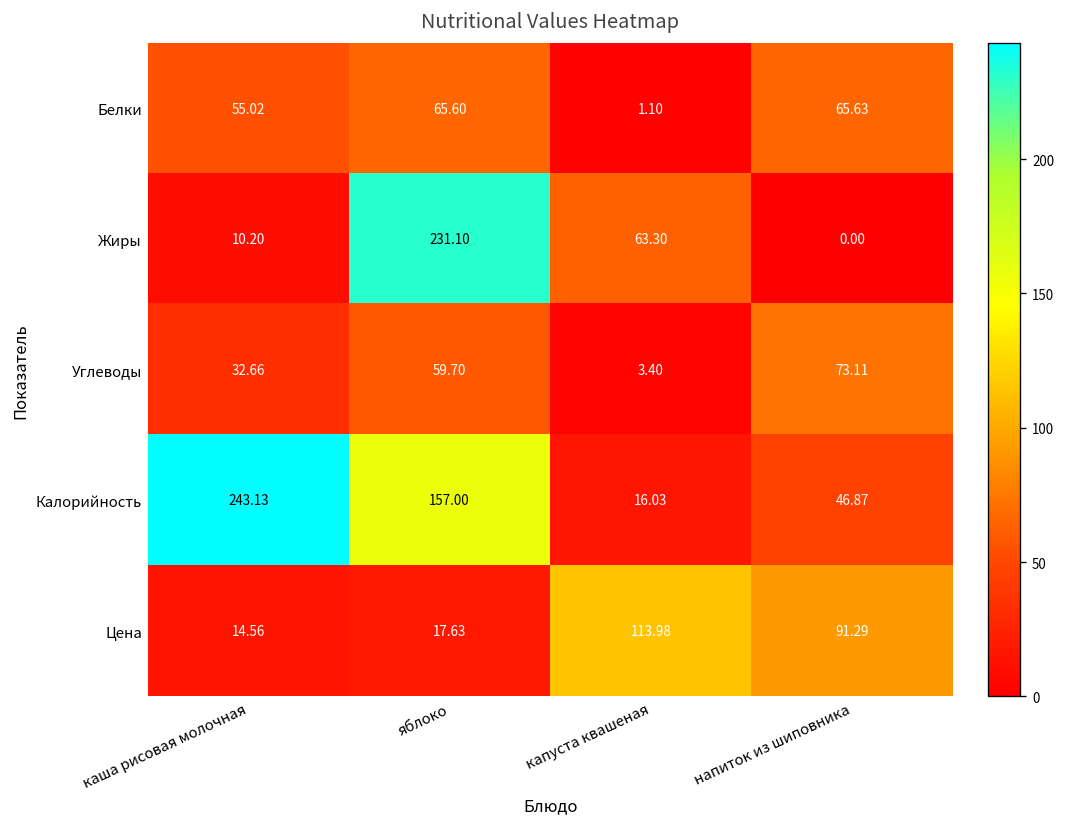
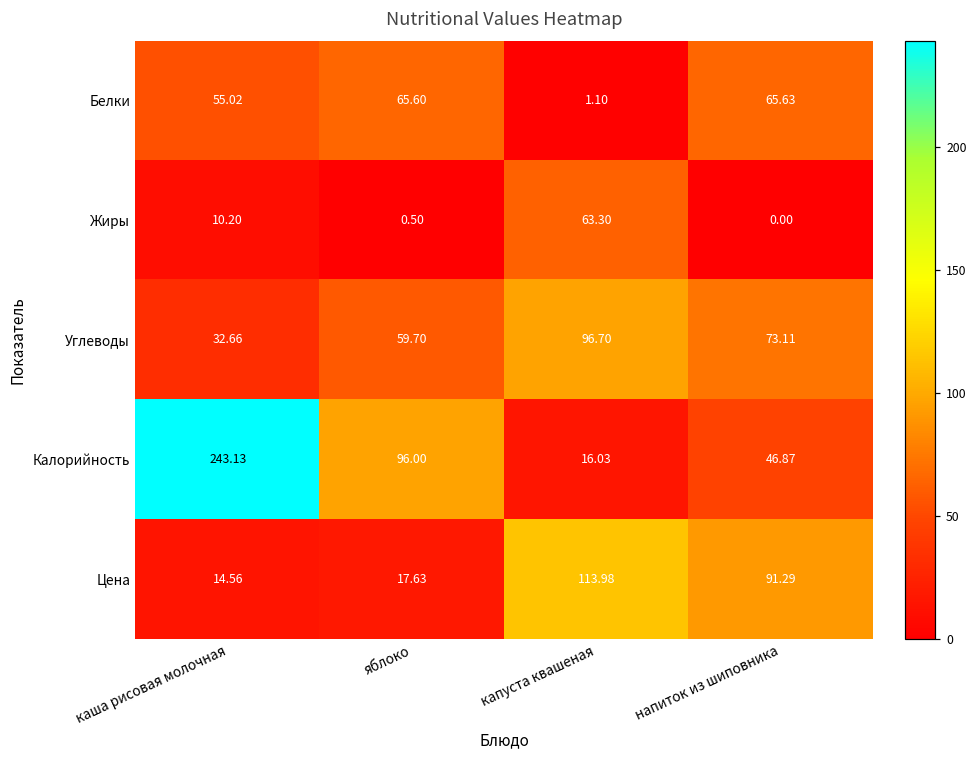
  {
    "Белки": {
      "каша рисовая молочная": 55.02,
      "яблоко": 65.60,
      "капуста квашеная": 1.10,
      "напиток из шиповника": 65.63
    },
    "Жиры": {
      "каша рисовая молочная": 10.20,
-     "яблоко": 231.10,
+     "яблоко": 0.50,
      "капуста квашеная": 63.30,
      "напиток из шиповника": 0.00
    },
    "Углеводы": {
      "каша рисовая молочная": 32.66,
      "яблоко": 59.70,
-     "капуста квашеная": 3.40,
+     "капуста квашеная": 96.70,
      "напиток из шиповника": 73.11
    },
    "Калорийность": {
      "каша рисовая молочная": 243.13,
-     "яблоко": 157.00,
+     "яблоко": 96.00,
      "капуста квашеная": 16.03,
      "напиток из шиповника": 46.87
    },
    "Цена": {
      "каша рисовая молочная": 14.56,
      "яблоко": 17.63,
      "капуста квашеная": 113.98,
      "напиток из шиповника": 91.29
    }
  }
